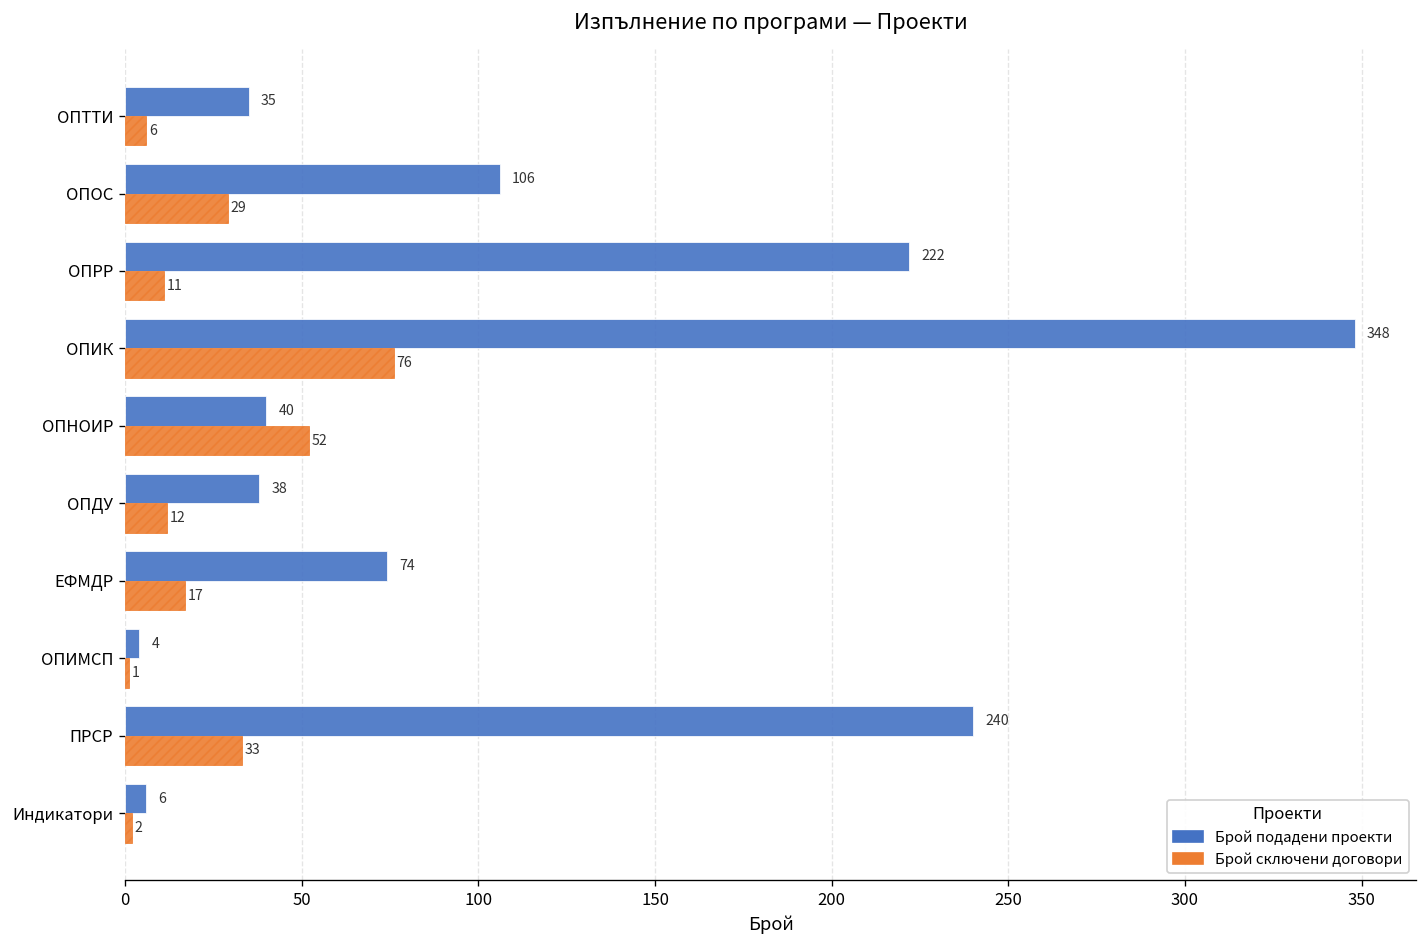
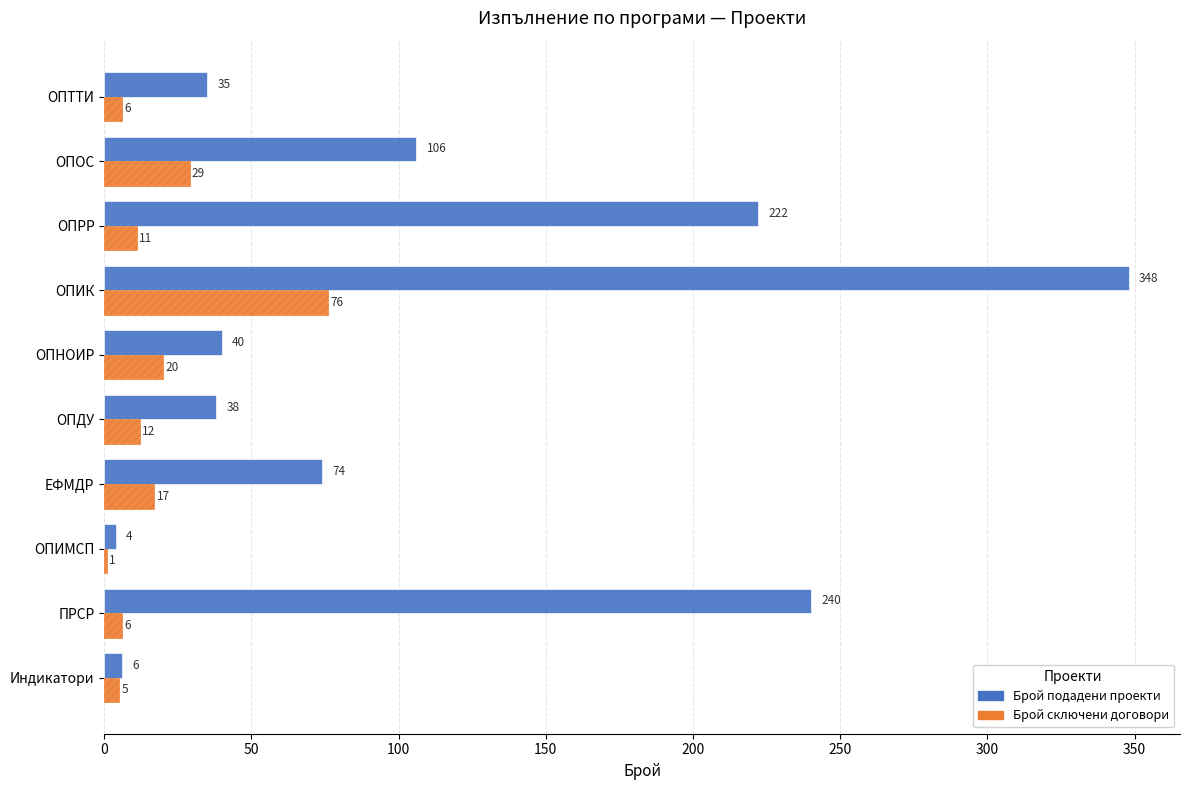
  {
    "Брой подадени проекти": {
      "ОПТТИ": 35,
      "ОПОС": 106,
      "ОПРР": 222,
      "ОПИК": 348,
      "ОПНОИР": 40,
      "ОПДУ": 38,
      "ЕФМДР": 74,
      "ОПИМСП": 4,
      "ПРСР": 240,
      "Индикатори": 6
    },
    "Брой сключени договори": {
      "ОПТТИ": 6,
      "ОПОС": 29,
      "ОПРР": 11,
      "ОПИК": 76,
-     "ОПНОИР": 52,
+     "ОПНОИР": 20,
      "ОПДУ": 12,
      "ЕФМДР": 17,
      "ОПИМСП": 1,
-     "ПРСР": 33,
-     "Индикатори": 2
+     "ПРСР": 6,
+     "Индикатори": 5
    }
  }
